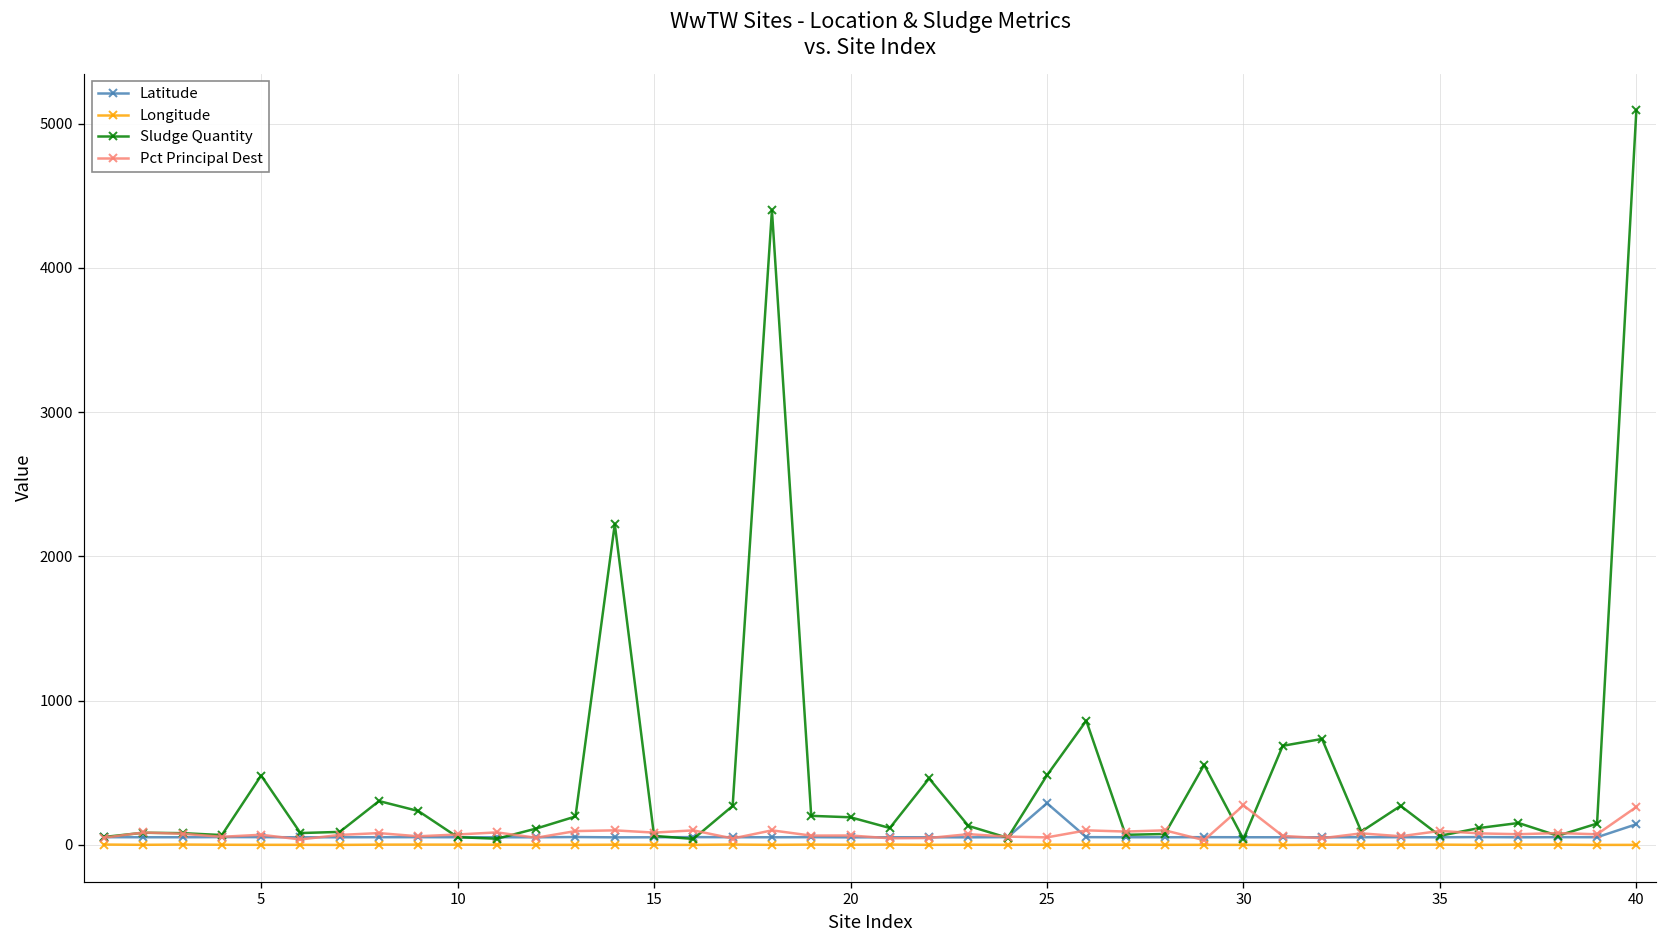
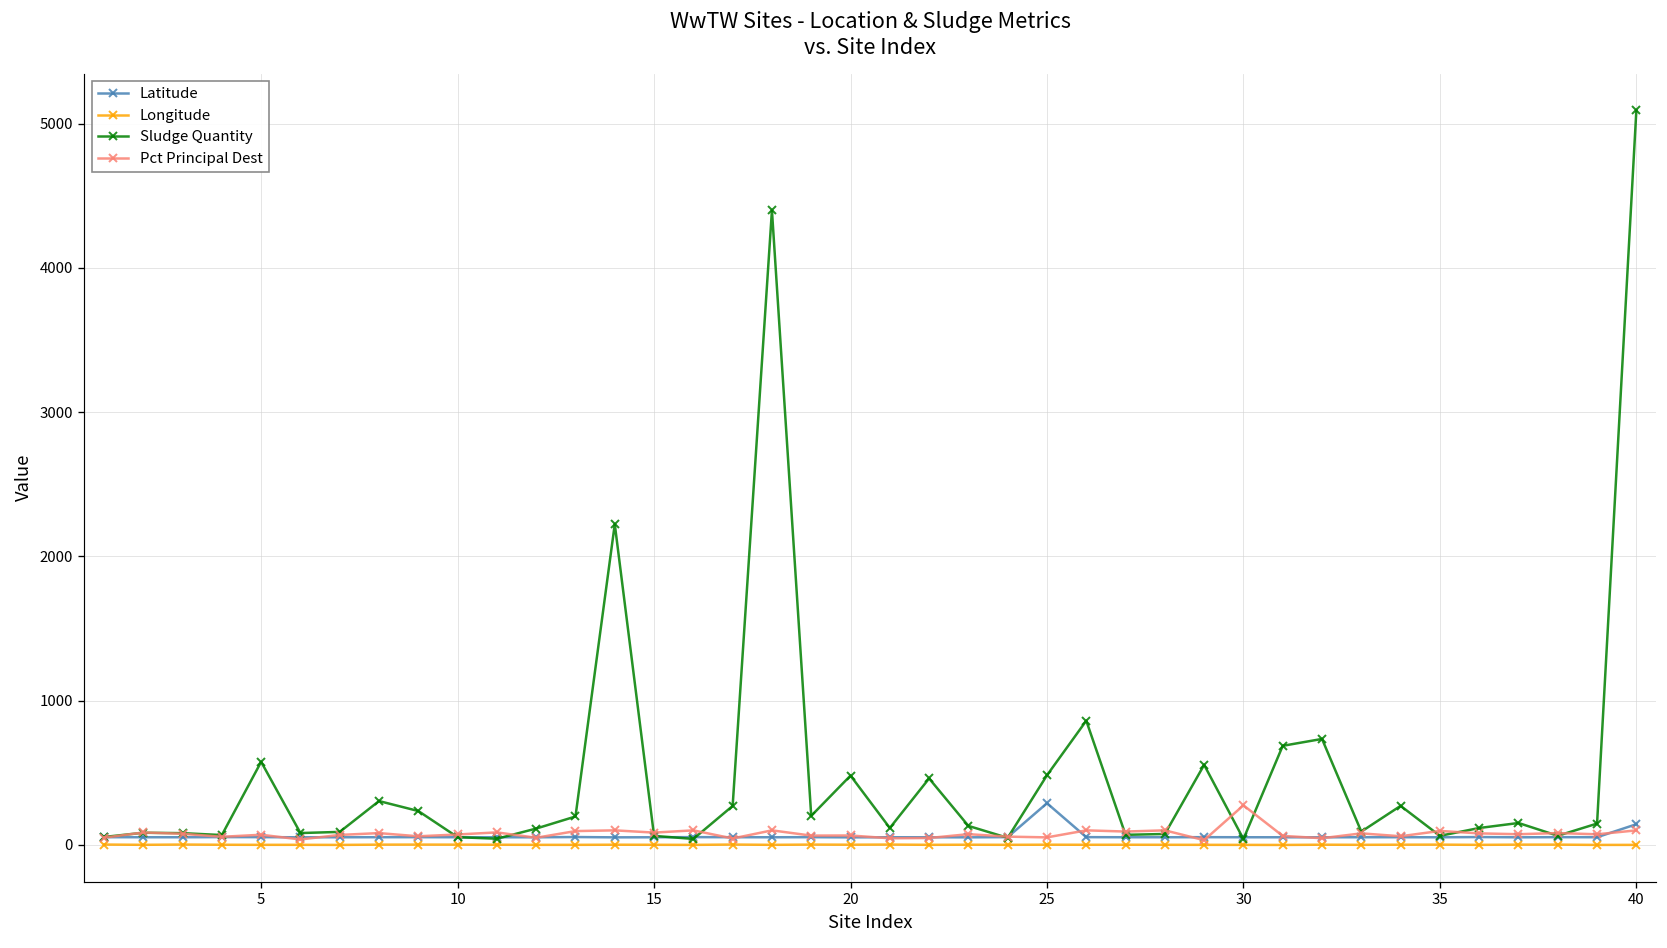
  {
    "Latitude": {
      "25": 290,
      "40": 140
    },
    "Longitude": {
      "5": 0,
      "10": 0,
      "15": 0,
      "20": 0,
      "25": 0,
      "30": 0,
      "35": 0,
      "40": 0
    },
    "Sludge Quantity": {
-     "5": 480,
-     "20": 190,
+     "5": 580,
+     "20": 480,
      "25": 480,
      "40": 5090
    },
    "Pct Principal Dest": {
      "15": 80,
      "25": 50,
      "30": 270,
      "35": 100,
-     "40": 260
+     "40": 100
    }
  }
